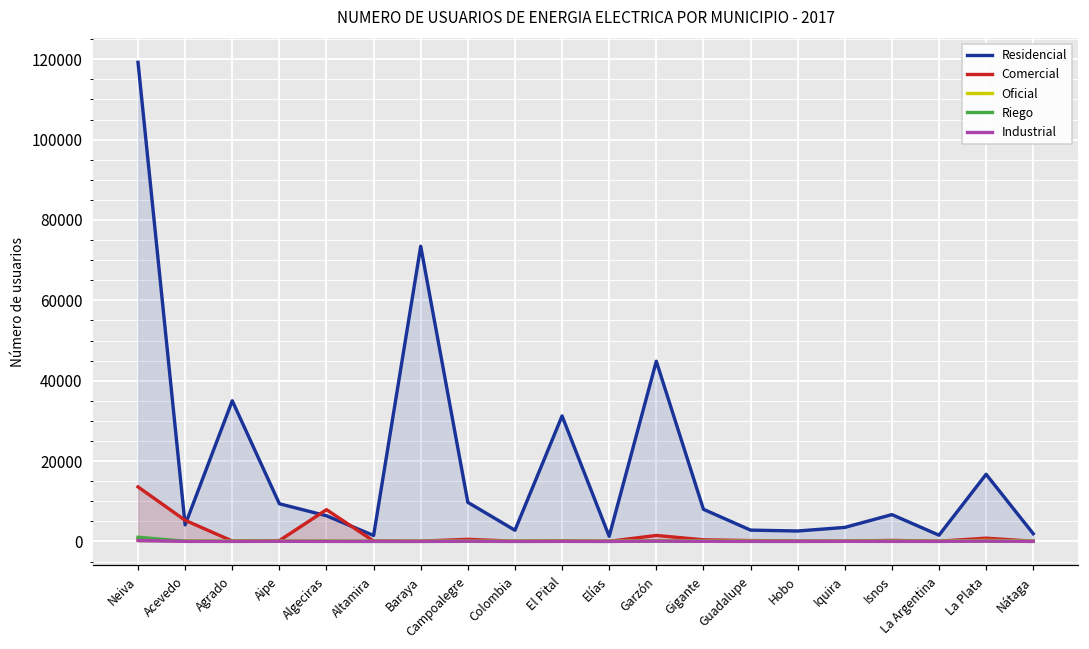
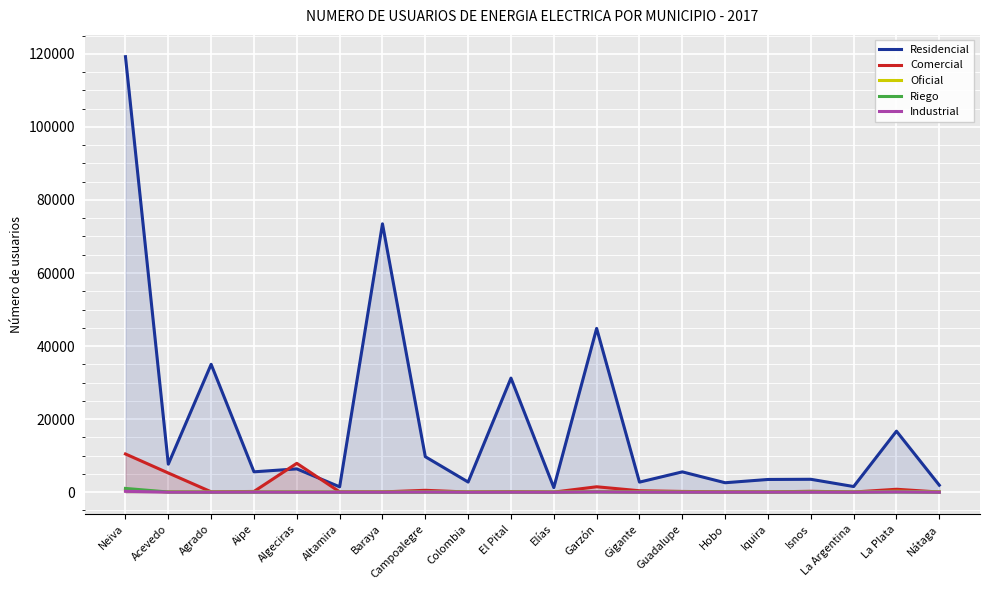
  {
    "Residencial": {
      "Neiva": 119000,
-     "Acevedo": 4000,
+     "Acevedo": 8000,
      "Agrado": 35000,
-     "Aipe": 9000,
+     "Aipe": 6000,
      "Algeciras": 6000,
      "Altamira": 1000,
      "Baraya": 73000,
      "Campoalegre": 10000,
      "Colombia": 3000,
      "El Pital": 31000,
      "Elías": 1000,
      "Garzón": 45000,
-     "Gigante": 8000,
-     "Guadalupe": 3000,
+     "Gigante": 3000,
+     "Guadalupe": 6000,
      "Hobo": 3000,
      "Iquira": 3000,
-     "Isnos": 7000,
+     "Isnos": 4000,
      "La Argentina": 2000,
      "La Plata": 17000,
      "Nátaga": 2000
    },
    "Comercial": {
-     "Neiva": 14000,
+     "Neiva": 10000,
      "Acevedo": 5000,
      "Algeciras": 8000,
      "Garzón": 1000
    }
  }
